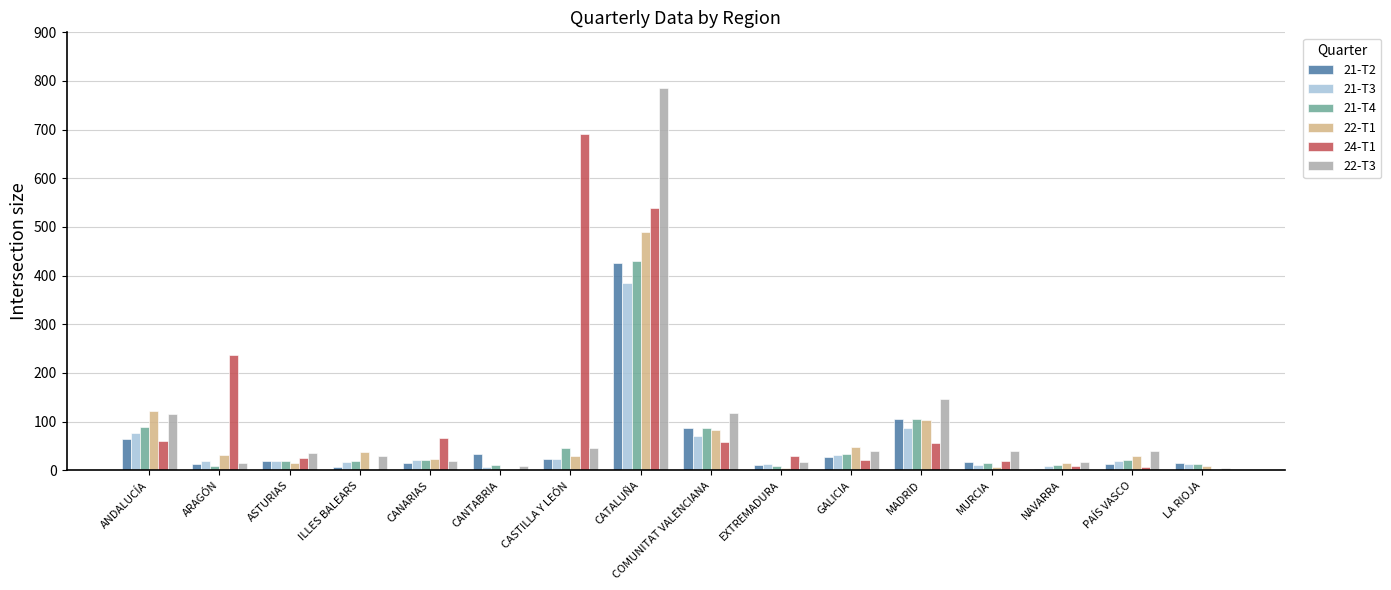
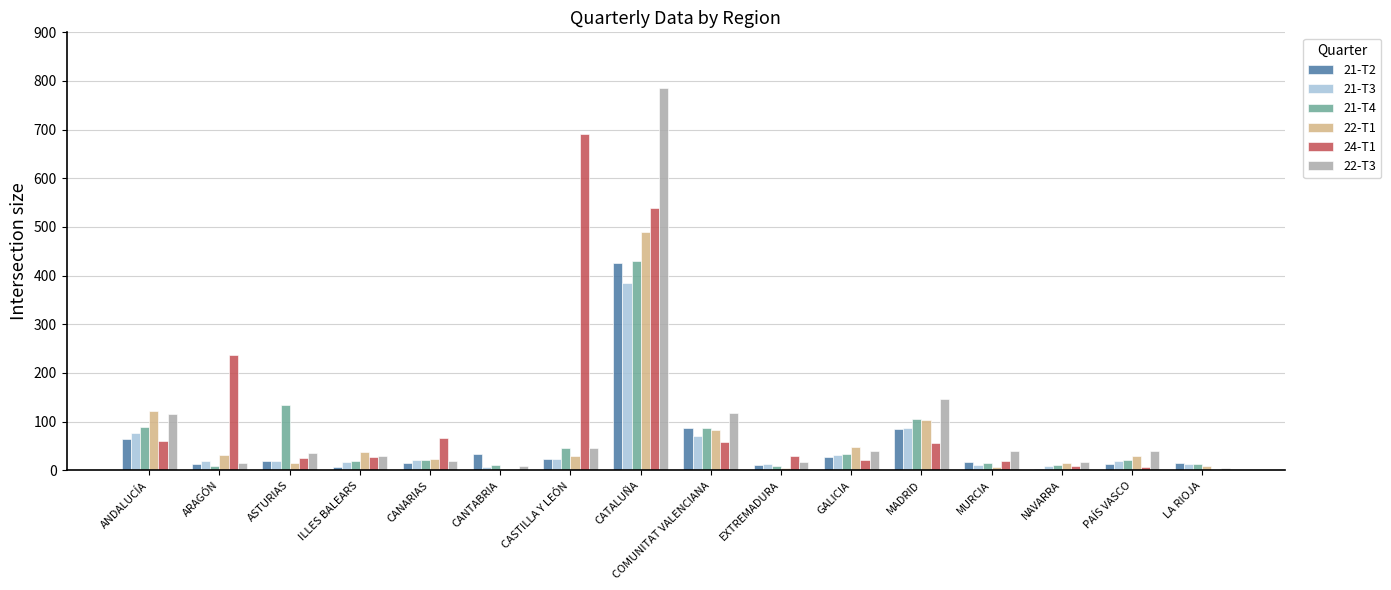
  {
    "21-T2": {
      "ANDALUCÍA": 60,
      "ARAGÓN": 10,
      "ASTURIAS": 20,
      "ILLES BALEARS": 10,
      "CANARIAS": 20,
      "CANTABRIA": 30,
      "CASTILLA Y LEÓN": 20,
      "CATALUÑA": 430,
      "COMUNITAT VALENCIANA": 90,
      "EXTREMADURA": 10,
      "GALICIA": 30,
-     "MADRID": 110,
+     "MADRID": 80,
      "MURCIA": 20,
      "PAÍS VASCO": 10,
      "LA RIOJA": 10
    },
    "21-T4": {
      "ANDALUCÍA": 90,
      "ARAGÓN": 10,
-     "ASTURIAS": 20,
+     "ASTURIAS": 140,
      "ILLES BALEARS": 20,
      "CANARIAS": 20,
      "CANTABRIA": 10,
      "CASTILLA Y LEÓN": 50,
      "CATALUÑA": 430,
      "COMUNITAT VALENCIANA": 90,
      "EXTREMADURA": 10,
      "GALICIA": 30,
      "MADRID": 110,
      "MURCIA": 10,
      "NAVARRA": 10,
      "PAÍS VASCO": 20,
      "LA RIOJA": 10
    },
    "24-T1": {
      "ANDALUCÍA": 60,
      "ARAGÓN": 240,
      "ASTURIAS": 30,
-     "ILLES BALEARS": 0,
+     "ILLES BALEARS": 30,
      "CANARIAS": 70,
      "CASTILLA Y LEÓN": 690,
      "CATALUÑA": 540,
      "COMUNITAT VALENCIANA": 60,
      "EXTREMADURA": 30,
      "GALICIA": 20,
      "MADRID": 60,
      "MURCIA": 20,
      "NAVARRA": 10,
      "PAÍS VASCO": 10
    }
  }
